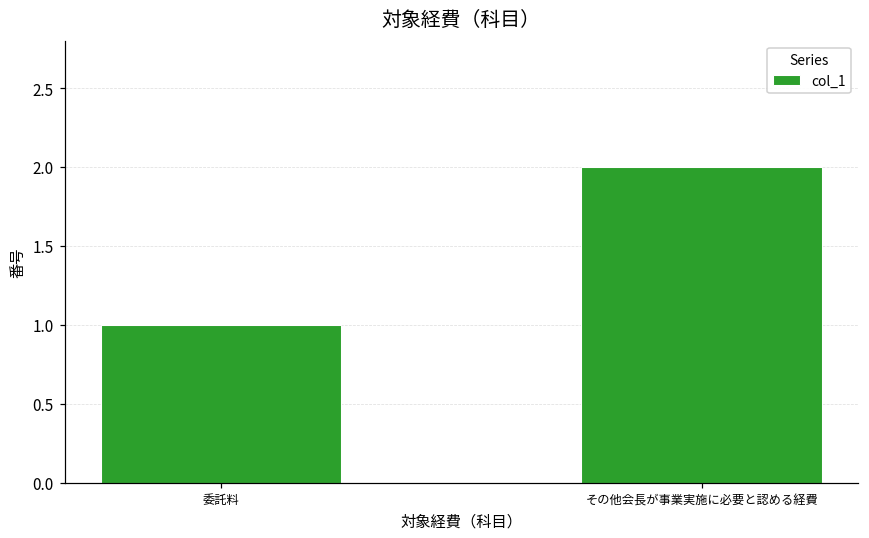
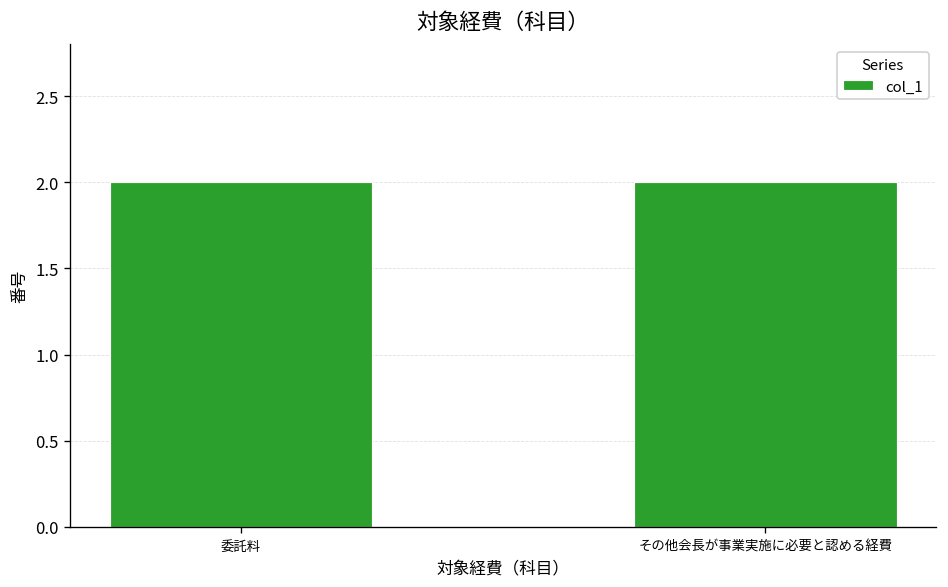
  {
-   "委託料": 1,
+   "委託料": 2,
    "その他会長が事業実施に必要と認める経費": 2
  }
